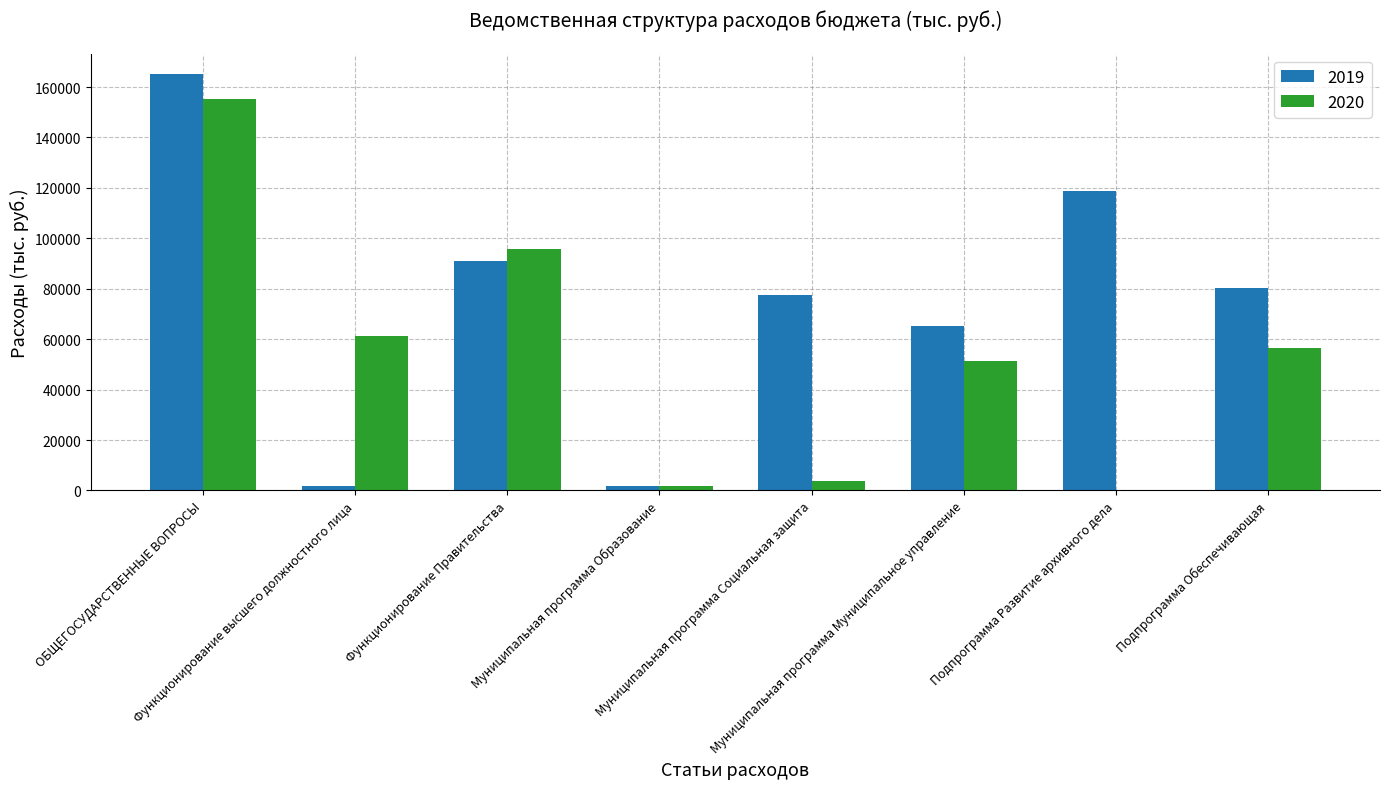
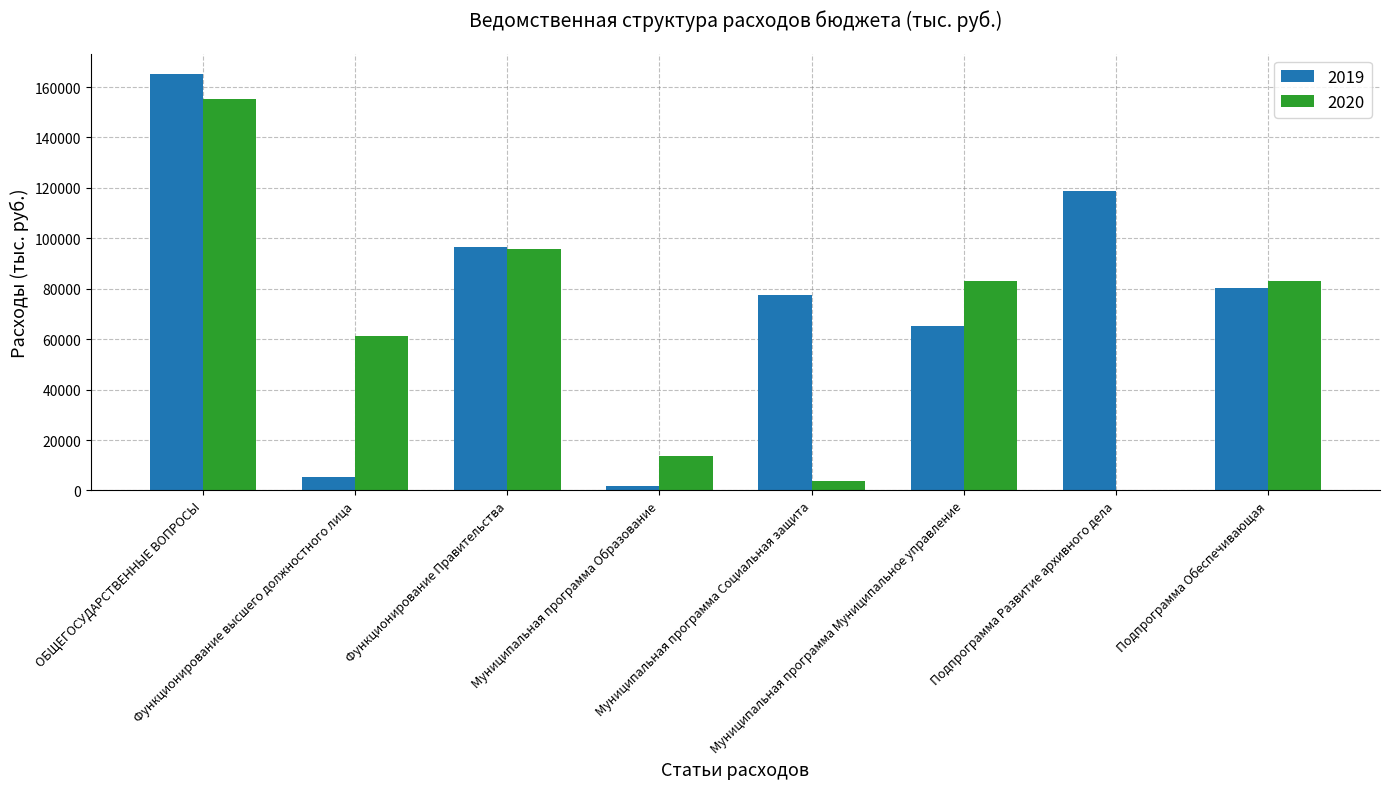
  {
    "2019": {
      "ОБЩЕГОСУДАРСТВЕННЫЕ ВОПРОСЫ": 165000,
-     "Функционирование высшего должностного лица": 2000,
-     "Функционирование Правительства": 91000,
+     "Функционирование высшего должностного лица": 5000,
+     "Функционирование Правительства": 97000,
      "Муниципальная программа Образование": 2000,
      "Муниципальная программа Социальная защита": 77000,
      "Муниципальная программа Муниципальное управление": 65000,
      "Подпрограмма Развитие архивного дела": 119000,
      "Подпрограмма Обеспечивающая": 80000
    },
    "2020": {
      "ОБЩЕГОСУДАРСТВЕННЫЕ ВОПРОСЫ": 155000,
      "Функционирование высшего должностного лица": 61000,
      "Функционирование Правительства": 96000,
-     "Муниципальная программа Образование": 2000,
+     "Муниципальная программа Образование": 14000,
      "Муниципальная программа Социальная защита": 4000,
-     "Муниципальная программа Муниципальное управление": 51000,
+     "Муниципальная программа Муниципальное управление": 83000,
      "Подпрограмма Развитие архивного дела": 0,
-     "Подпрограмма Обеспечивающая": 57000
+     "Подпрограмма Обеспечивающая": 83000
    }
  }
